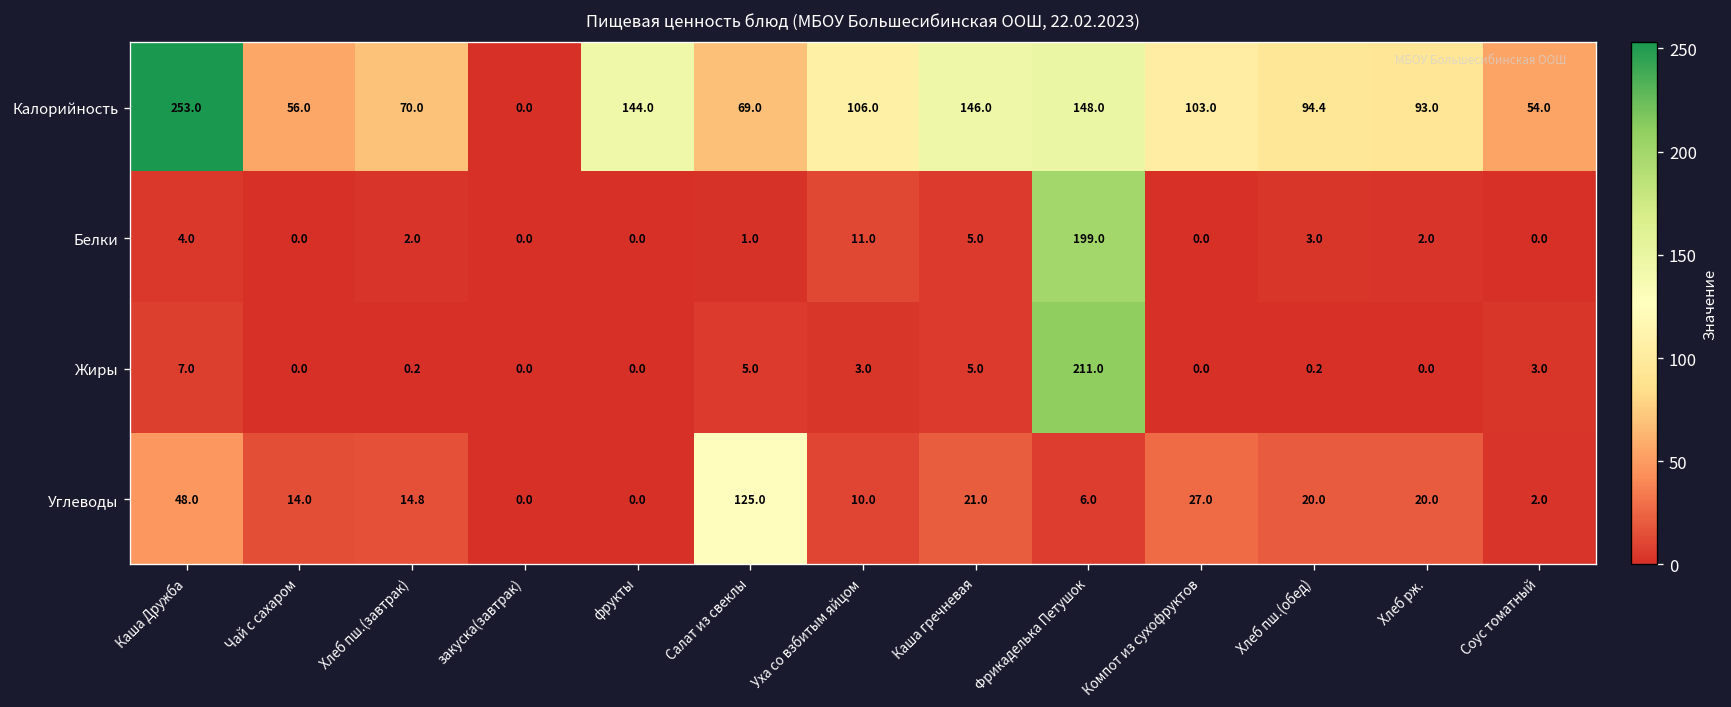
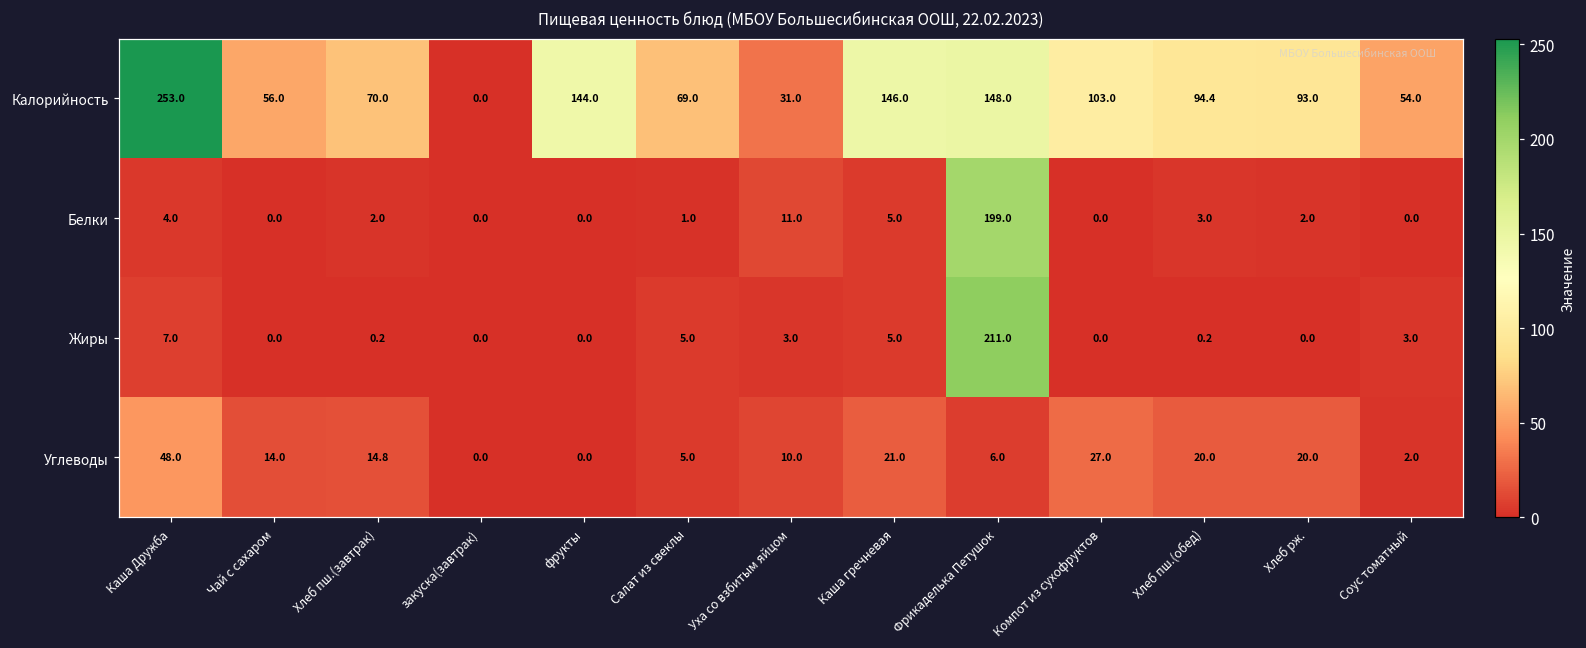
  {
    "Калорийность": {
      "Каша Дружба": 253.0,
      "Чай с сахаром": 56.0,
      "Хлеб пш.(завтрак)": 70.0,
      "закуска(завтрак)": 0.0,
      "фрукты": 144.0,
      "Салат из свеклы": 69.0,
-     "Уха со взбитым яйцом": 106.0,
+     "Уха со взбитым яйцом": 31.0,
      "Каша гречневая": 146.0,
      "Фрикаделька Петушок": 148.0,
      "Компот из сухофруктов": 103.0,
      "Хлеб пш.(обед)": 94.4,
      "Соус томатный": 54.0
    },
    "Белки": {
      "Каша Дружба": 4.0,
      "Чай с сахаром": 0.0,
      "Хлеб пш.(завтрак)": 2.0,
      "закуска(завтрак)": 0.0,
      "фрукты": 0.0,
      "Салат из свеклы": 1.0,
      "Уха со взбитым яйцом": 11.0,
      "Каша гречневая": 5.0,
      "Фрикаделька Петушок": 199.0,
      "Компот из сухофруктов": 0.0,
      "Хлеб пш.(обед)": 3.0,
      "Хлеб рж.": 2.0,
      "Соус томатный": 0.0
    },
    "Жиры": {
      "Каша Дружба": 7.0,
      "Чай с сахаром": 0.0,
      "Хлеб пш.(завтрак)": 0.2,
      "закуска(завтрак)": 0.0,
      "фрукты": 0.0,
      "Салат из свеклы": 5.0,
      "Уха со взбитым яйцом": 3.0,
      "Каша гречневая": 5.0,
      "Фрикаделька Петушок": 211.0,
      "Компот из сухофруктов": 0.0,
      "Хлеб пш.(обед)": 0.2,
      "Хлеб рж.": 0.0,
      "Соус томатный": 3.0
    },
    "Углеводы": {
      "Каша Дружба": 48.0,
      "Чай с сахаром": 14.0,
      "Хлеб пш.(завтрак)": 14.8,
      "закуска(завтрак)": 0.0,
      "фрукты": 0.0,
-     "Салат из свеклы": 125.0,
+     "Салат из свеклы": 5.0,
      "Уха со взбитым яйцом": 10.0,
      "Каша гречневая": 21.0,
      "Фрикаделька Петушок": 6.0,
      "Компот из сухофруктов": 27.0,
      "Хлеб пш.(обед)": 20.0,
      "Хлеб рж.": 20.0,
      "Соус томатный": 2.0
    }
  }
